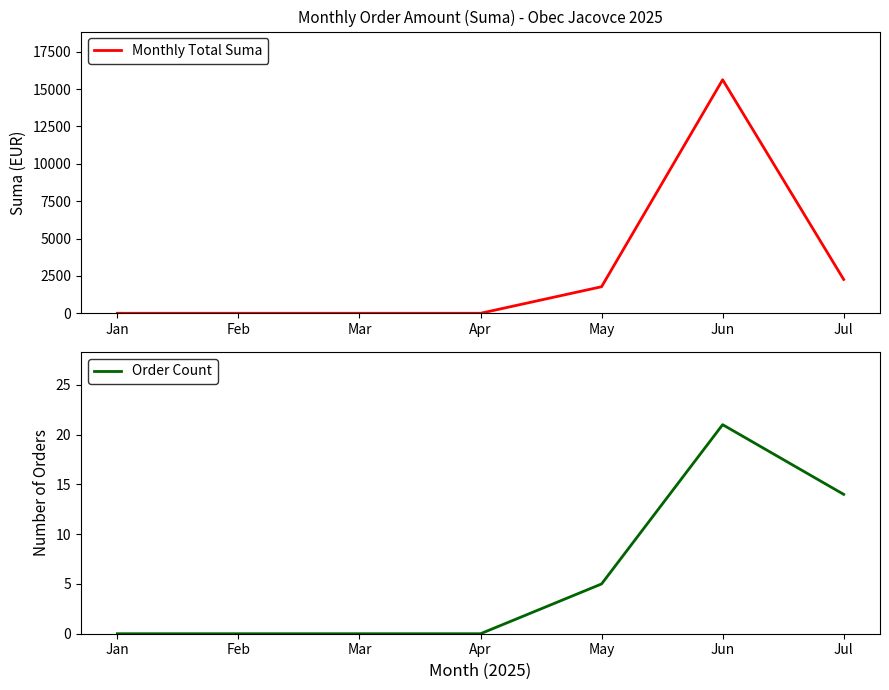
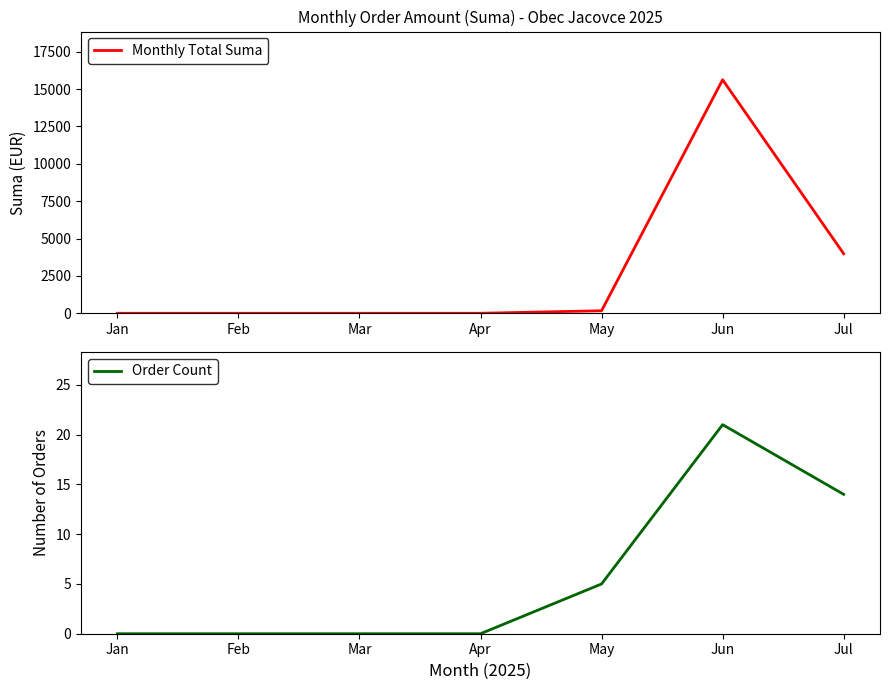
  {
    "Monthly Order Amount (Suma) - Obec Jacovce 2025": {
      "Jan": 0,
      "Feb": 0,
      "Mar": 0,
      "Apr": 0,
-     "May": 1800,
+     "May": 200,
      "Jun": 15600,
-     "Jul": 2300
+     "Jul": 4000
    }
  }
